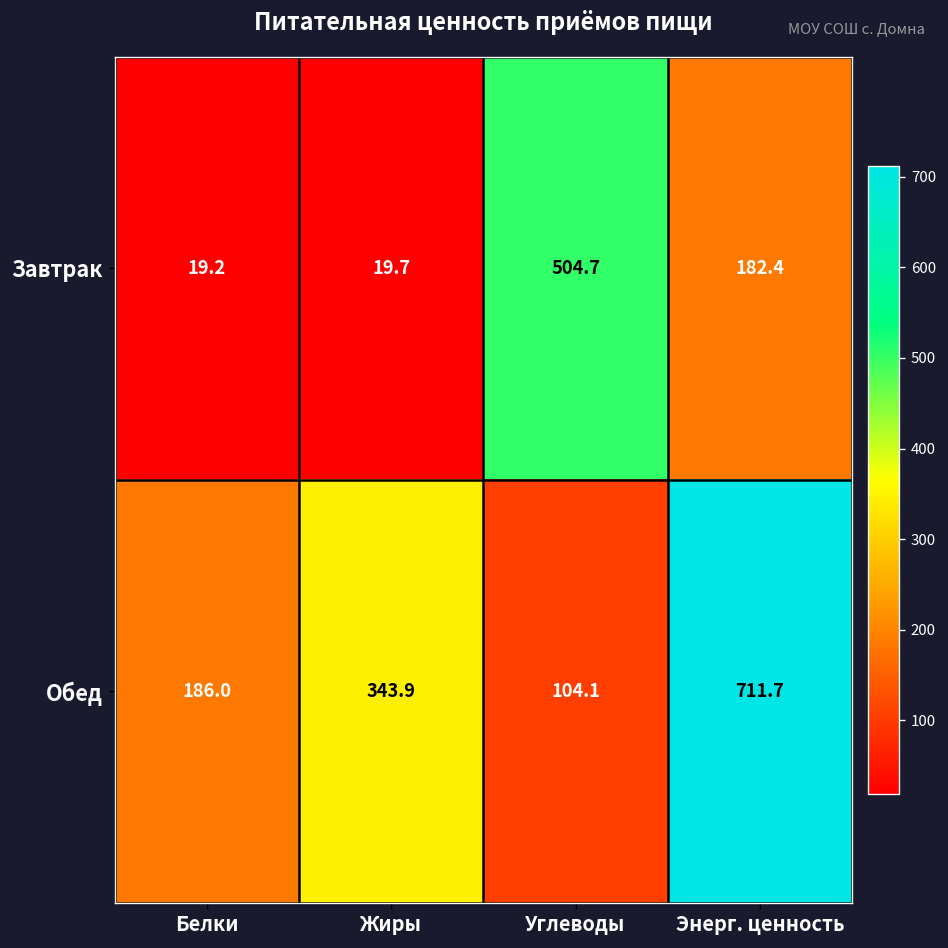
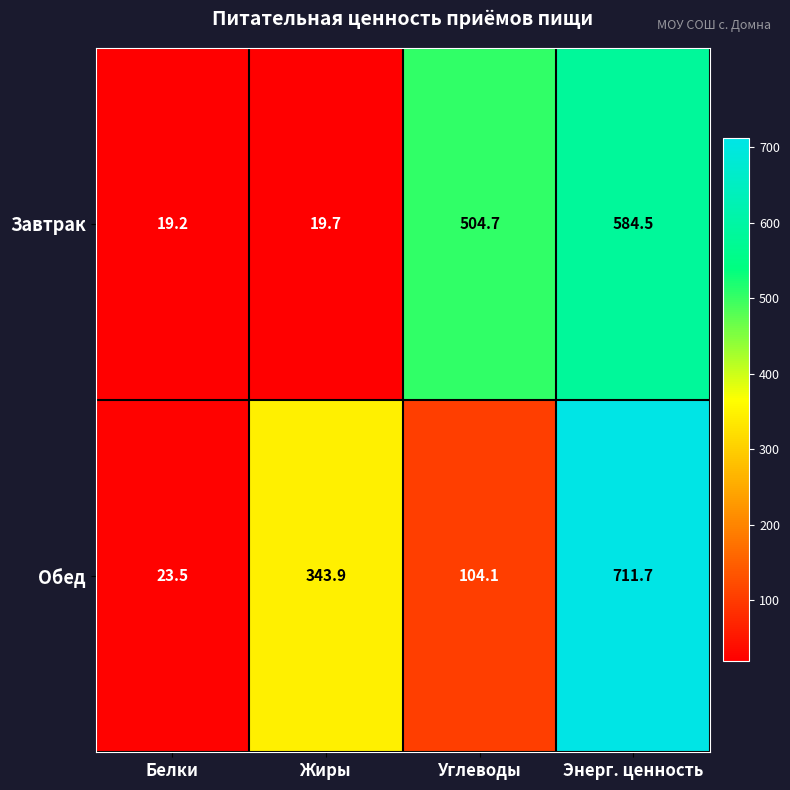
  {
    "Завтрак": {
      "Белки": 19.2,
      "Жиры": 19.7,
      "Углеводы": 504.7,
-     "Энерг. ценность": 182.4
+     "Энерг. ценность": 584.5
    },
    "Обед": {
-     "Белки": 186.0,
+     "Белки": 23.5,
      "Жиры": 343.9,
      "Углеводы": 104.1,
      "Энерг. ценность": 711.7
    }
  }
